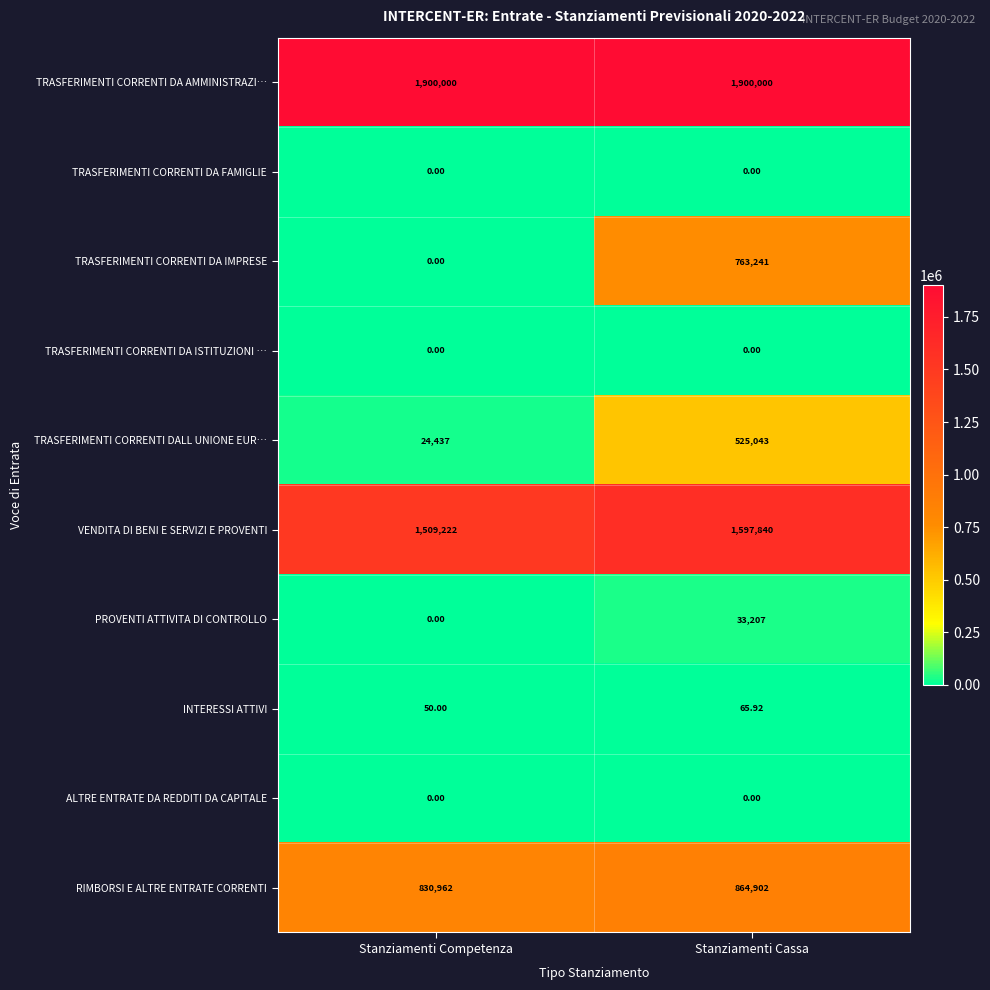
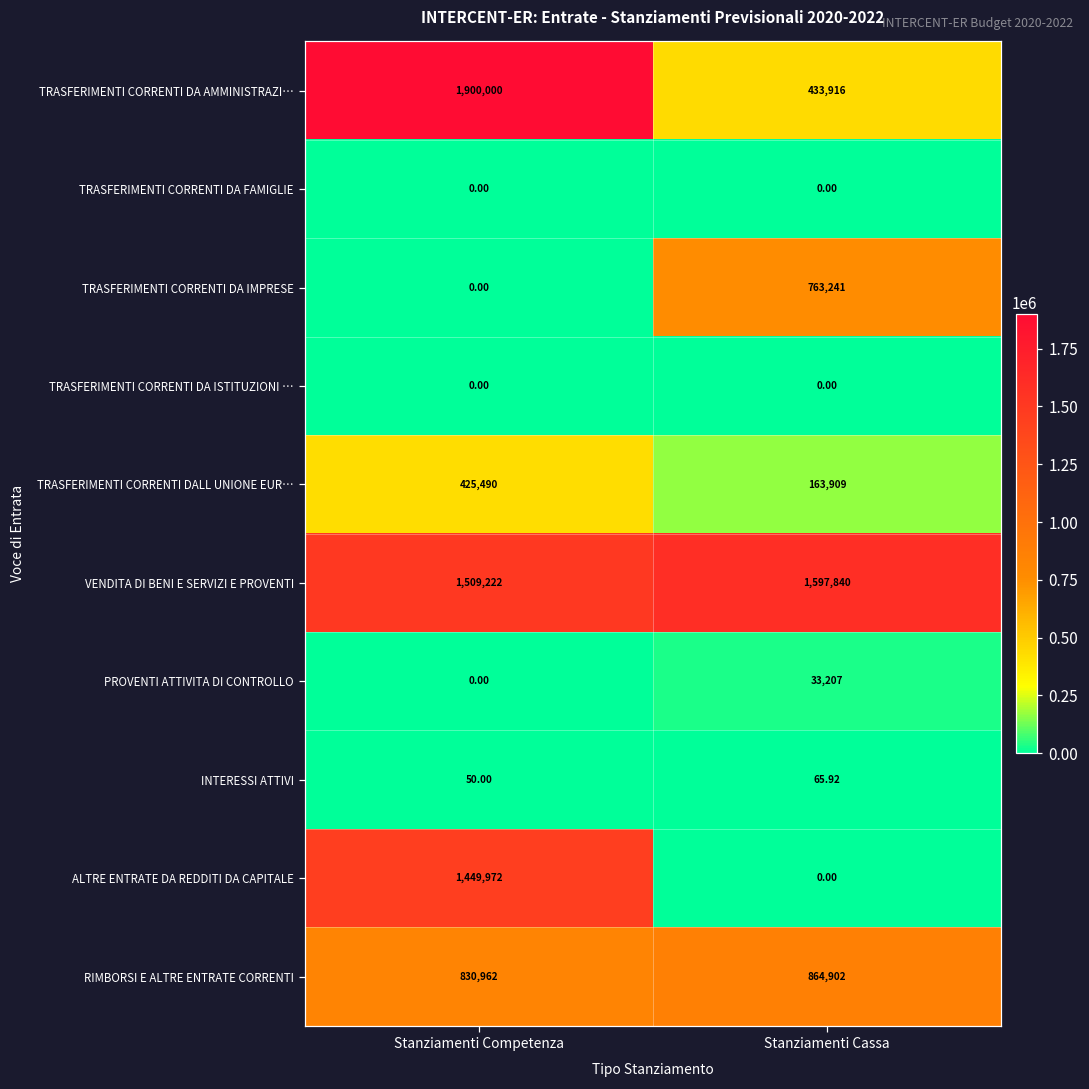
  {
    "TRASFERIMENTI CORRENTI DA AMMINISTRAZI…": {
      "Stanziamenti Competenza": "1,900,000",
-     "Stanziamenti Cassa": "1,900,000"
+     "Stanziamenti Cassa": "433,916"
    },
    "TRASFERIMENTI CORRENTI DA FAMIGLIE": {
      "Stanziamenti Competenza": "0.00",
      "Stanziamenti Cassa": "0.00"
    },
    "TRASFERIMENTI CORRENTI DA IMPRESE": {
      "Stanziamenti Competenza": "0.00",
      "Stanziamenti Cassa": "763,241"
    },
    "TRASFERIMENTI CORRENTI DA ISTITUZIONI …": {
      "Stanziamenti Competenza": "0.00",
      "Stanziamenti Cassa": "0.00"
    },
    "TRASFERIMENTI CORRENTI DALL UNIONE EUR…": {
-     "Stanziamenti Competenza": "24,437",
-     "Stanziamenti Cassa": "525,043"
+     "Stanziamenti Competenza": "425,490",
+     "Stanziamenti Cassa": "163,909"
    },
    "VENDITA DI BENI E SERVIZI E PROVENTI": {
      "Stanziamenti Competenza": "1,509,222",
      "Stanziamenti Cassa": "1,597,840"
    },
    "PROVENTI ATTIVITA DI CONTROLLO": {
      "Stanziamenti Competenza": "0.00",
      "Stanziamenti Cassa": "33,207"
    },
    "INTERESSI ATTIVI": {
      "Stanziamenti Competenza": "50.00",
      "Stanziamenti Cassa": "65.92"
    },
    "ALTRE ENTRATE DA REDDITI DA CAPITALE": {
-     "Stanziamenti Competenza": "0.00",
+     "Stanziamenti Competenza": "1,449,972",
      "Stanziamenti Cassa": "0.00"
    },
    "RIMBORSI E ALTRE ENTRATE CORRENTI": {
      "Stanziamenti Competenza": "830,962",
      "Stanziamenti Cassa": "864,902"
    }
  }
